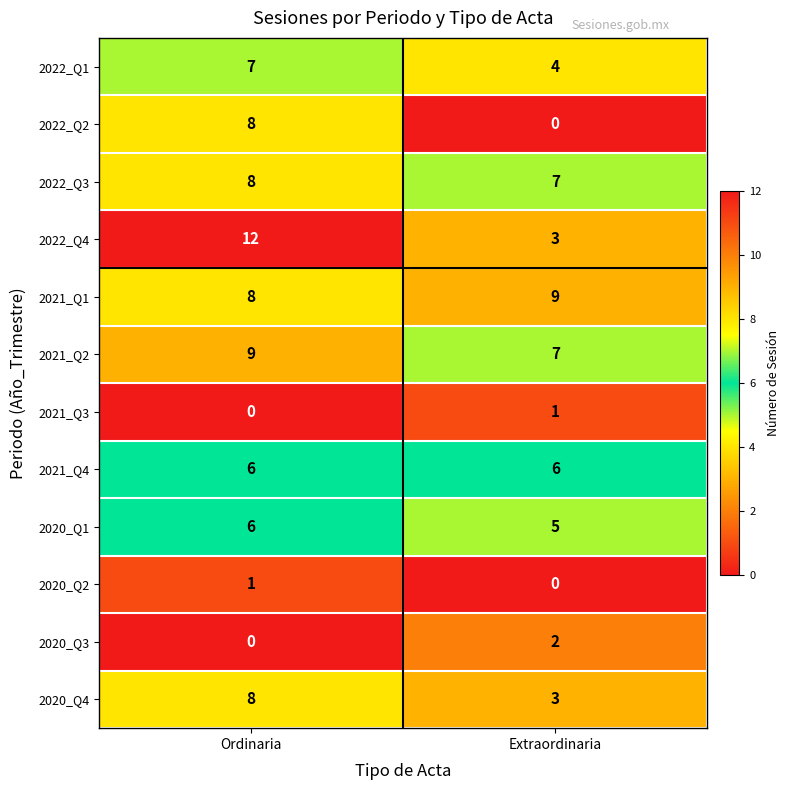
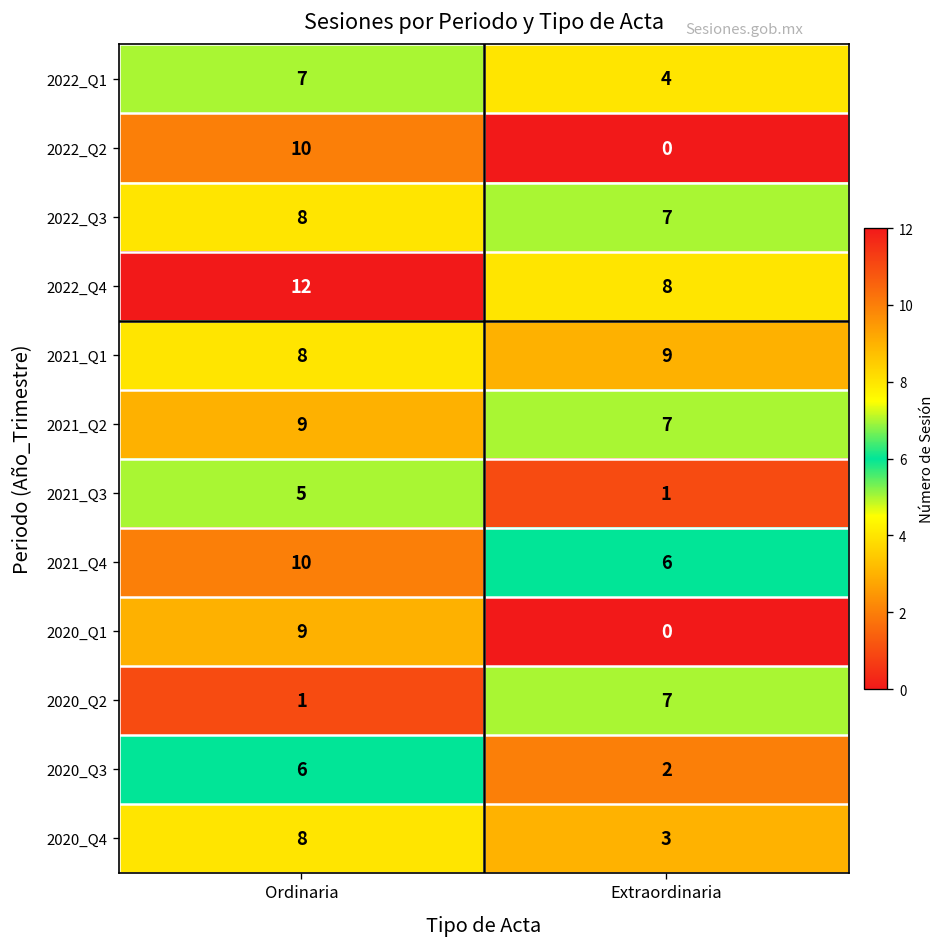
  {
    "2022_Q1": {
      "Ordinaria": 7,
      "Extraordinaria": 4
    },
    "2022_Q2": {
-     "Ordinaria": 8,
+     "Ordinaria": 10,
      "Extraordinaria": 0
    },
    "2022_Q3": {
      "Ordinaria": 8,
      "Extraordinaria": 7
    },
    "2022_Q4": {
      "Ordinaria": 12,
-     "Extraordinaria": 3
+     "Extraordinaria": 8
    },
    "2021_Q1": {
      "Ordinaria": 8,
      "Extraordinaria": 9
    },
    "2021_Q2": {
      "Ordinaria": 9,
      "Extraordinaria": 7
    },
    "2021_Q3": {
-     "Ordinaria": 0,
+     "Ordinaria": 5,
      "Extraordinaria": 1
    },
    "2021_Q4": {
-     "Ordinaria": 6,
+     "Ordinaria": 10,
      "Extraordinaria": 6
    },
    "2020_Q1": {
-     "Ordinaria": 6,
-     "Extraordinaria": 5
+     "Ordinaria": 9,
+     "Extraordinaria": 0
    },
    "2020_Q2": {
      "Ordinaria": 1,
-     "Extraordinaria": 0
+     "Extraordinaria": 7
    },
    "2020_Q3": {
-     "Ordinaria": 0,
+     "Ordinaria": 6,
      "Extraordinaria": 2
    },
    "2020_Q4": {
      "Ordinaria": 8,
      "Extraordinaria": 3
    }
  }
